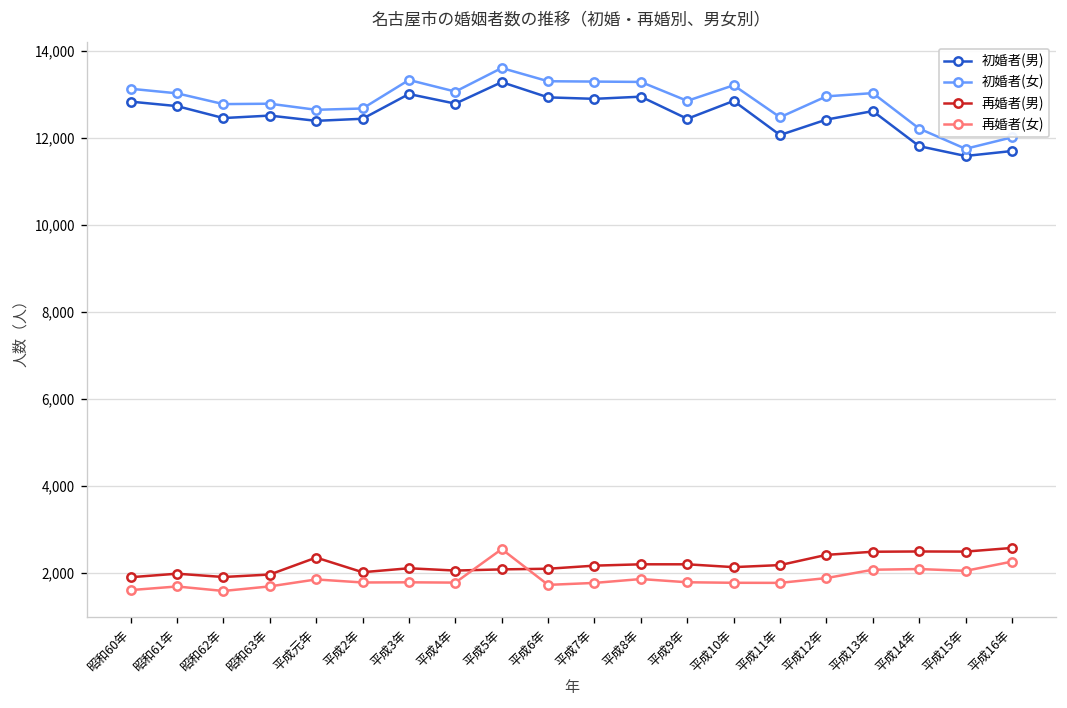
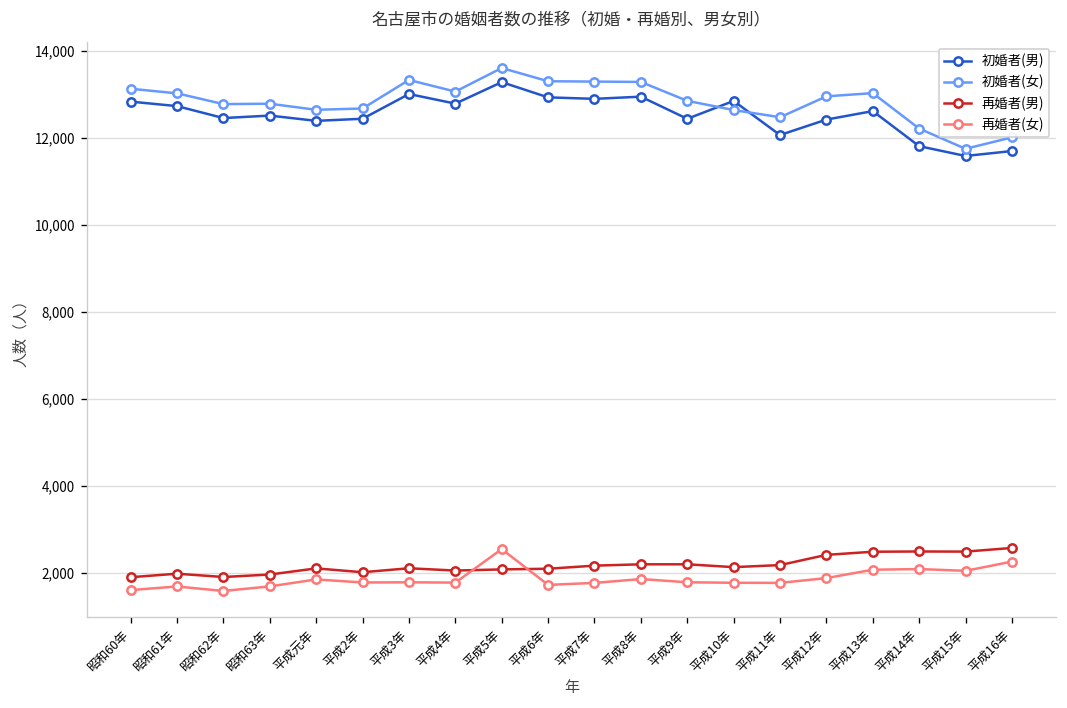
  {
    "初婚者(男)": {
      "昭和60年": "12,800",
      "昭和61年": "12,700",
      "昭和62年": "12,500",
      "昭和63年": "12,500",
      "平成元年": "12,400",
      "平成2年": "12,400",
      "平成3年": "13,000",
      "平成4年": "12,800",
      "平成5年": "13,300",
      "平成6年": "12,900",
      "平成7年": "12,900",
      "平成8年": "13,000",
      "平成9年": "12,400",
      "平成10年": "12,900",
      "平成11年": "12,100",
      "平成12年": "12,400",
      "平成13年": "12,600",
      "平成14年": "11,800",
      "平成15年": "11,600",
      "平成16年": "11,700"
    },
    "初婚者(女)": {
      "昭和60年": "13,100",
      "昭和61年": "13,000",
      "昭和62年": "12,800",
      "昭和63年": "12,800",
      "平成元年": "12,700",
      "平成2年": "12,700",
      "平成3年": "13,300",
      "平成4年": "13,100",
      "平成5年": "13,600",
      "平成6年": "13,300",
      "平成7年": "13,300",
      "平成8年": "13,300",
      "平成9年": "12,900",
-     "平成10年": "13,200",
+     "平成10年": "12,600",
      "平成11年": "12,500",
      "平成12年": "13,000",
      "平成13年": "13,000",
      "平成14年": "12,200",
      "平成15年": "11,800",
      "平成16年": "12,000"
    },
    "再婚者(男)": {
      "昭和60年": "1,900",
      "昭和61年": "2,000",
      "昭和62年": "1,900",
      "昭和63年": "2,000",
-     "平成元年": "2,400",
+     "平成元年": "2,100",
      "平成2年": "2,000",
      "平成3年": "2,100",
      "平成4年": "2,100",
      "平成5年": "2,100",
      "平成6年": "2,100",
      "平成7年": "2,200",
      "平成8年": "2,200",
      "平成9年": "2,200",
      "平成10年": "2,100",
      "平成11年": "2,200",
      "平成12年": "2,400",
      "平成13年": "2,500",
      "平成14年": "2,500",
      "平成15年": "2,500",
      "平成16年": "2,600"
    },
    "再婚者(女)": {
      "昭和60年": "1,600",
      "昭和61年": "1,700",
      "昭和62年": "1,600",
      "昭和63年": "1,700",
      "平成元年": "1,900",
      "平成2年": "1,800",
      "平成3年": "1,800",
      "平成4年": "1,800",
      "平成5年": "2,500",
      "平成6年": "1,700",
      "平成7年": "1,800",
      "平成8年": "1,900",
      "平成9年": "1,800",
      "平成10年": "1,800",
      "平成11年": "1,800",
      "平成12年": "1,900",
      "平成13年": "2,100",
      "平成14年": "2,100",
      "平成15年": "2,100",
      "平成16年": "2,300"
    }
  }
